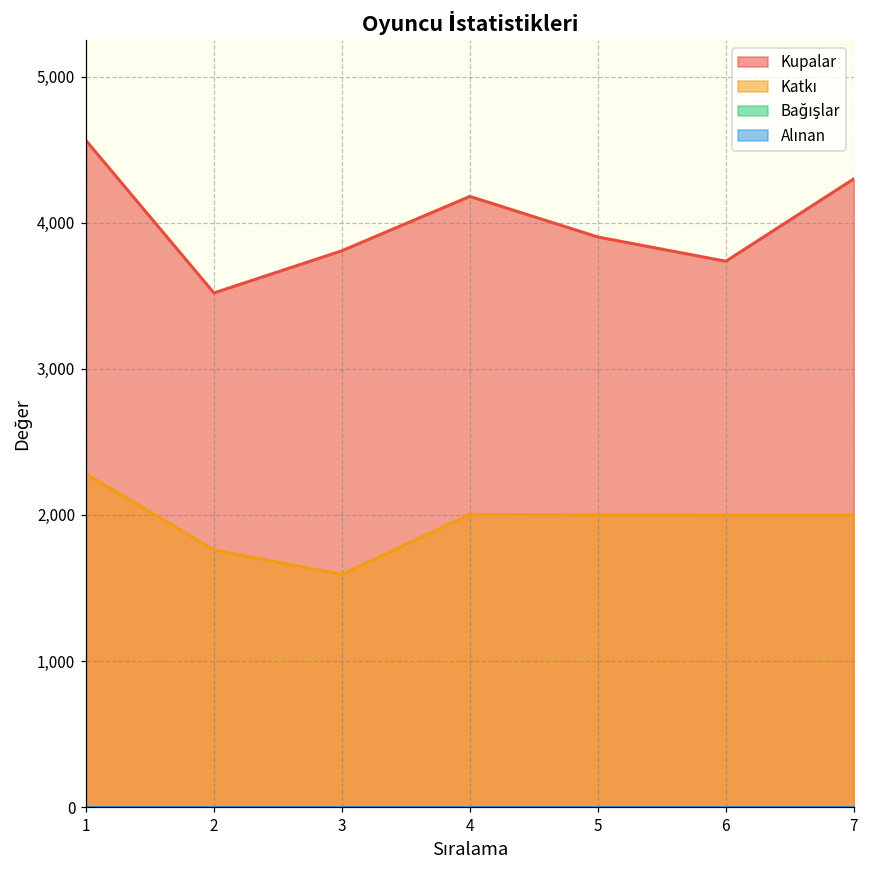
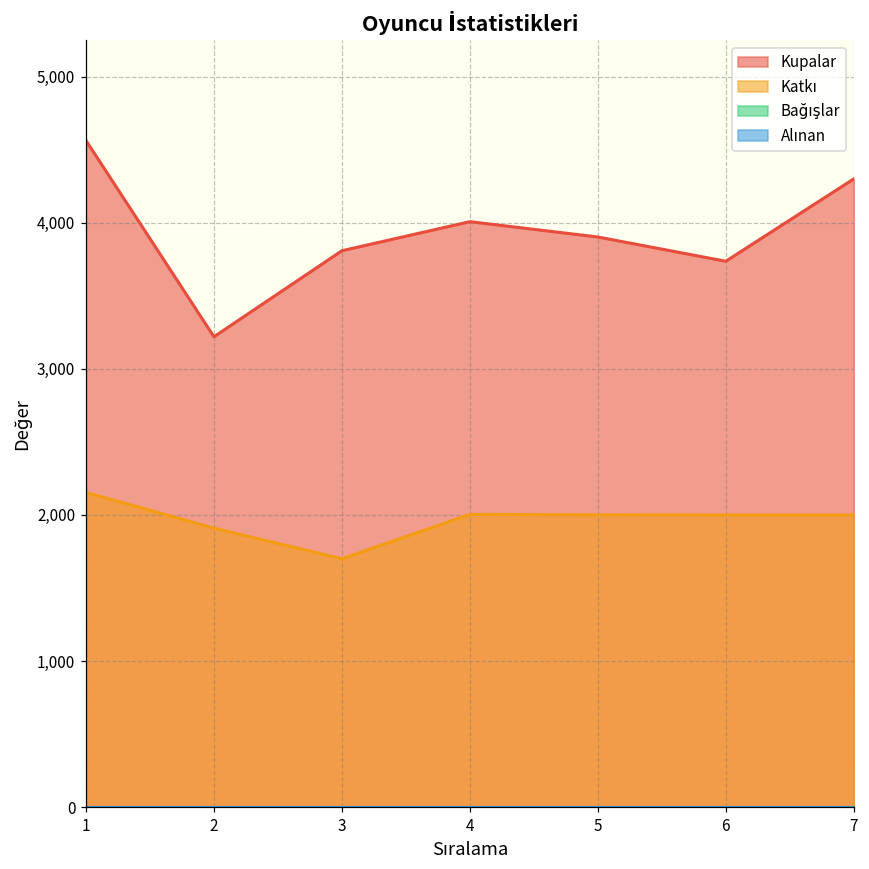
  {
    "Kupalar": {
      "1": "4,560",
-     "2": "3,520",
+     "2": "3,220",
      "3": "3,810",
-     "4": "4,180",
+     "4": "4,010",
      "5": "3,900",
      "6": "3,740",
      "7": "4,300"
    },
    "Katkı": {
-     "1": "2,280",
-     "2": "1,760",
-     "3": "1,590",
+     "1": "2,150",
+     "2": "1,910",
+     "3": "1,700",
      "4": "2,000",
      "5": "2,000",
      "6": "2,000",
      "7": "2,000"
    },
    "Alınan": {
      "1": "0",
      "2": "0",
      "3": "0",
      "4": "0",
      "5": "0",
      "6": "0",
      "7": "0"
    }
  }
